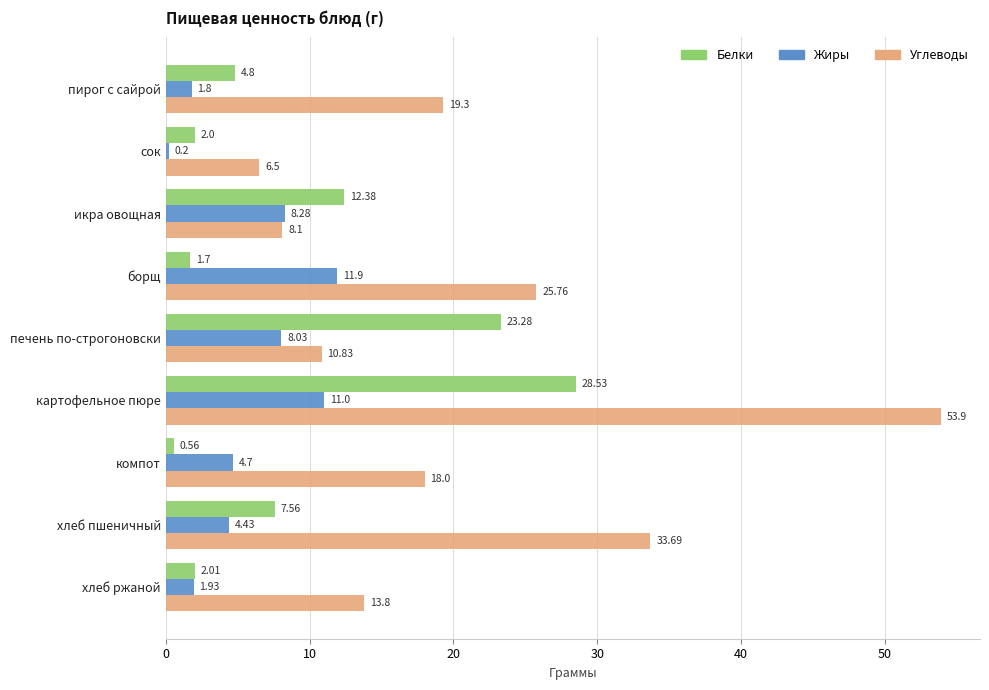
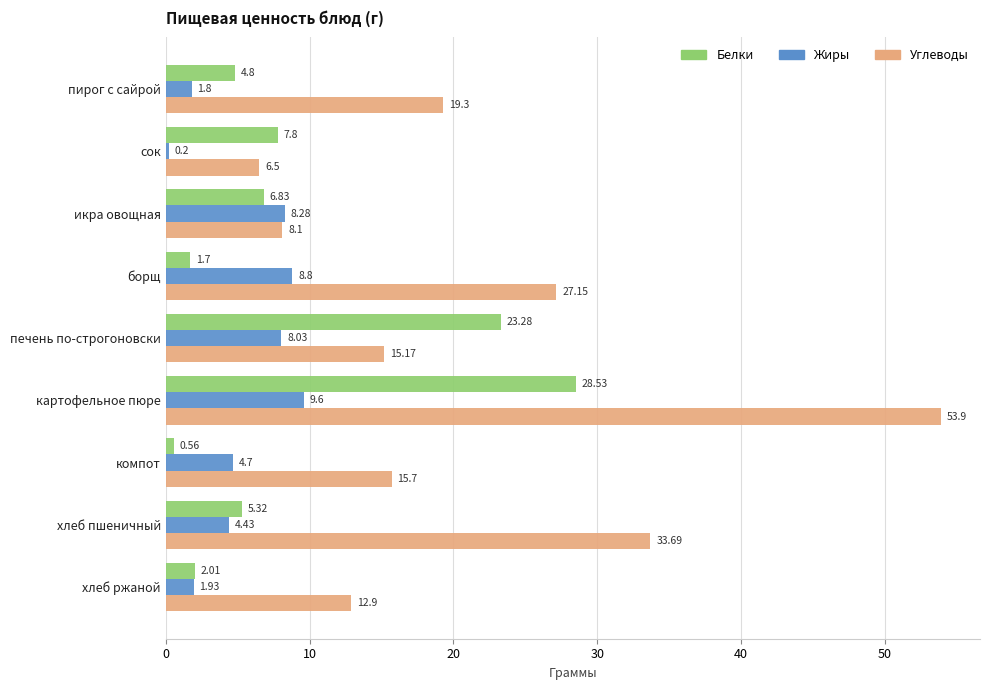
  {
    "Белки": {
      "пирог с сайрой": 4.8,
-     "сок": 2.0,
-     "икра овощная": 12.38,
+     "сок": 7.8,
+     "икра овощная": 6.83,
      "борщ": 1.7,
      "печень по-строгоновски": 23.28,
      "картофельное пюре": 28.53,
      "компот": 0.56,
-     "хлеб пшеничный": 7.56,
+     "хлеб пшеничный": 5.32,
      "хлеб ржаной": 2.01
    },
    "Жиры": {
      "пирог с сайрой": 1.8,
      "сок": 0.2,
      "икра овощная": 8.28,
-     "борщ": 11.9,
+     "борщ": 8.8,
      "печень по-строгоновски": 8.03,
-     "картофельное пюре": 11.0,
+     "картофельное пюре": 9.6,
      "компот": 4.7,
      "хлеб пшеничный": 4.43,
      "хлеб ржаной": 1.93
    },
    "Углеводы": {
      "пирог с сайрой": 19.3,
      "сок": 6.5,
      "икра овощная": 8.1,
-     "борщ": 25.76,
-     "печень по-строгоновски": 10.83,
+     "борщ": 27.15,
+     "печень по-строгоновски": 15.17,
      "картофельное пюре": 53.9,
-     "компот": 18.0,
+     "компот": 15.7,
      "хлеб пшеничный": 33.69,
-     "хлеб ржаной": 13.8
+     "хлеб ржаной": 12.9
    }
  }
